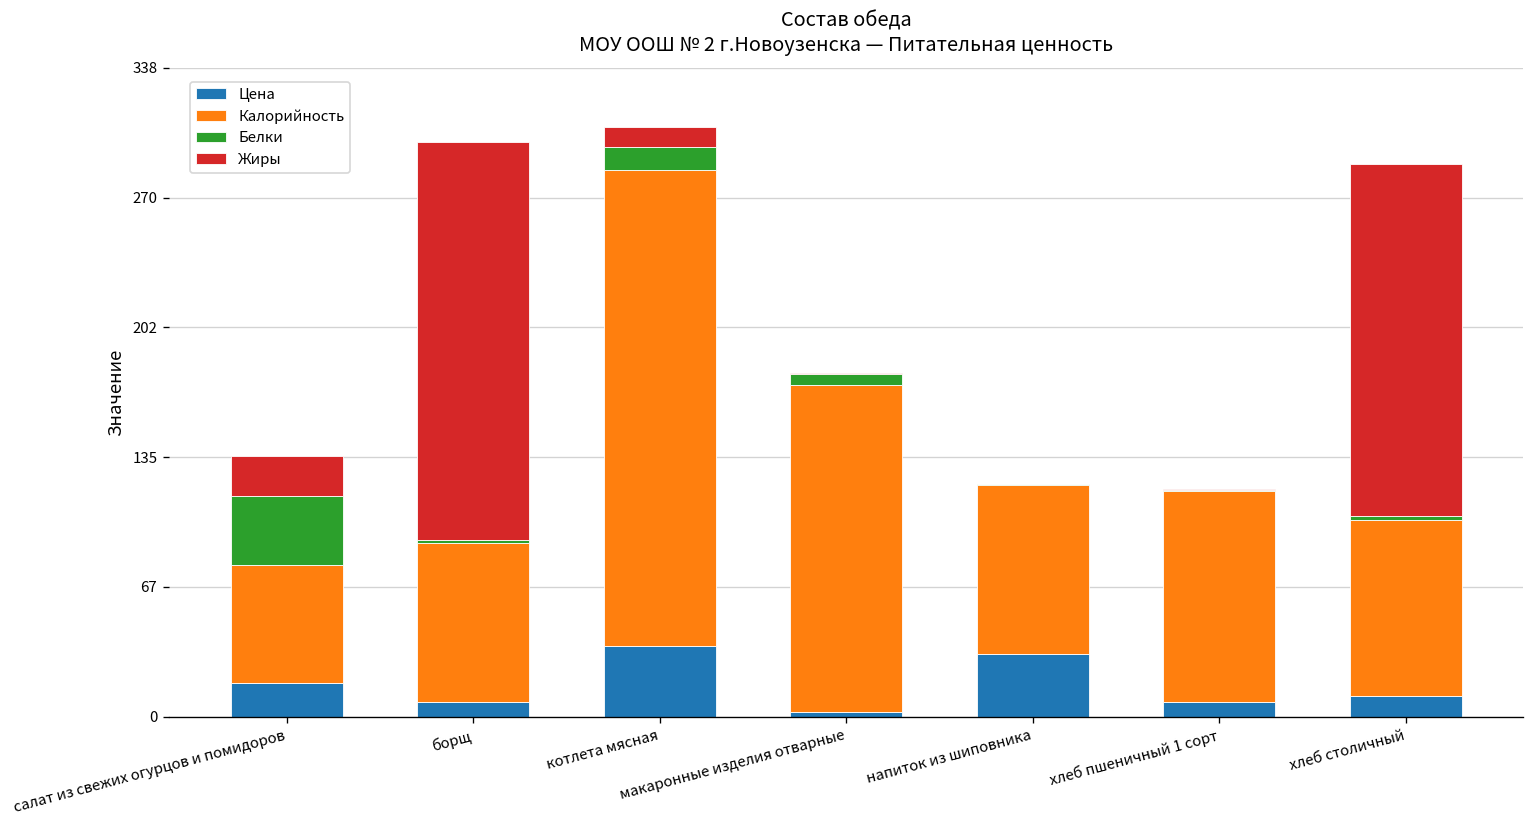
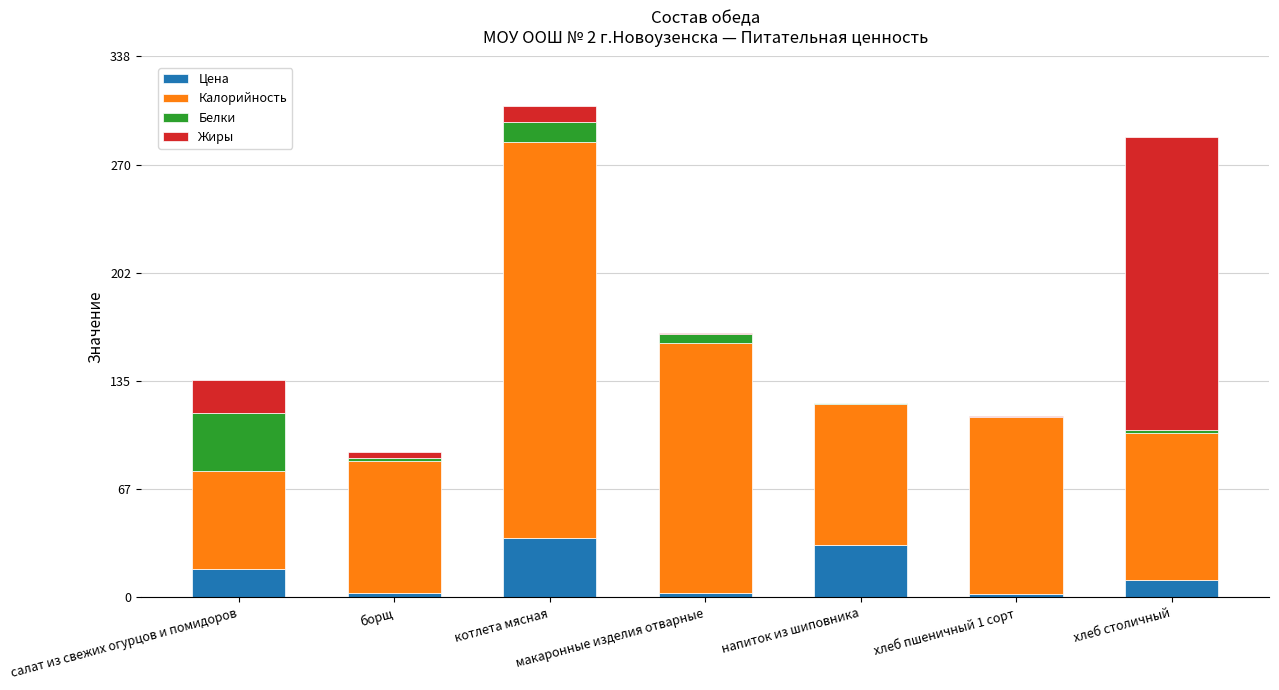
  {
    "Цена": {
      "салат из свежих огурцов и помидоров": 18,
-     "борщ": 8,
+     "борщ": 3,
      "котлета мясная": 37,
      "макаронные изделия отварные": 3,
      "напиток из шиповника": 33,
-     "хлеб пшеничный 1 сорт": 8,
+     "хлеб пшеничный 1 сорт": 2,
      "хлеб столичный": 11
    },
    "Калорийность": {
      "салат из свежих огурцов и помидоров": 61,
      "борщ": 83,
      "котлета мясная": 248,
-     "макаронные изделия отварные": 170,
+     "макаронные изделия отварные": 156,
      "напиток из шиповника": 88,
      "хлеб пшеничный 1 сорт": 110,
      "хлеб столичный": 92
    },
    "Белки": {
      "салат из свежих огурцов и помидоров": 36,
      "котлета мясная": 12,
      "макаронные изделия отварные": 6,
      "хлеб столичный": 2
    },
    "Жиры": {
      "салат из свежих огурцов и помидоров": 21,
-     "борщ": 207,
+     "борщ": 4,
      "котлета мясная": 10,
      "хлеб столичный": 183
    }
  }
